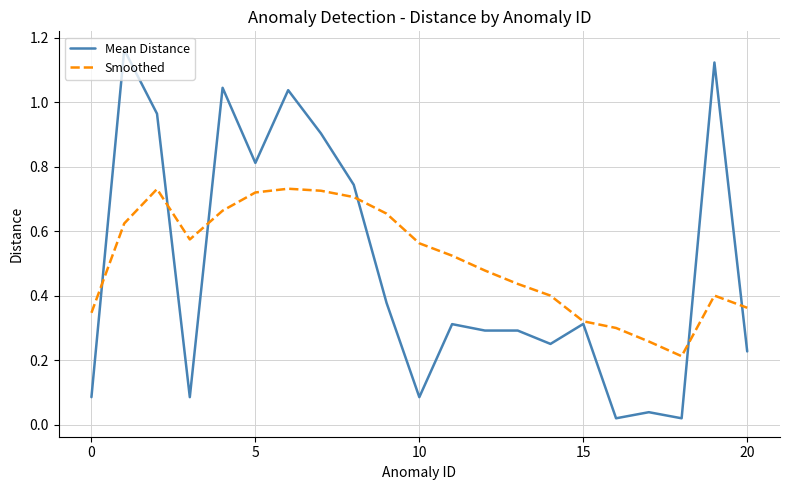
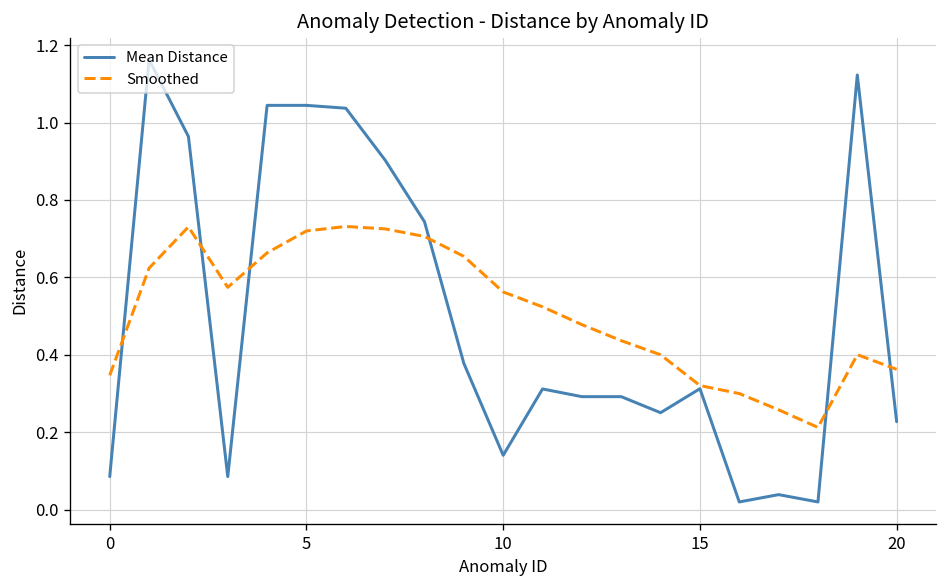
  {
    "Mean Distance": {
      "0": 0.09,
-     "5": 0.81,
-     "10": 0.09,
+     "5": 1.04,
+     "10": 0.14,
      "15": 0.31,
      "20": 0.23
    },
    "Smoothed": {
      "0": 0.35,
      "5": 0.72,
      "10": 0.56,
      "15": 0.32,
      "20": 0.36
    }
  }
